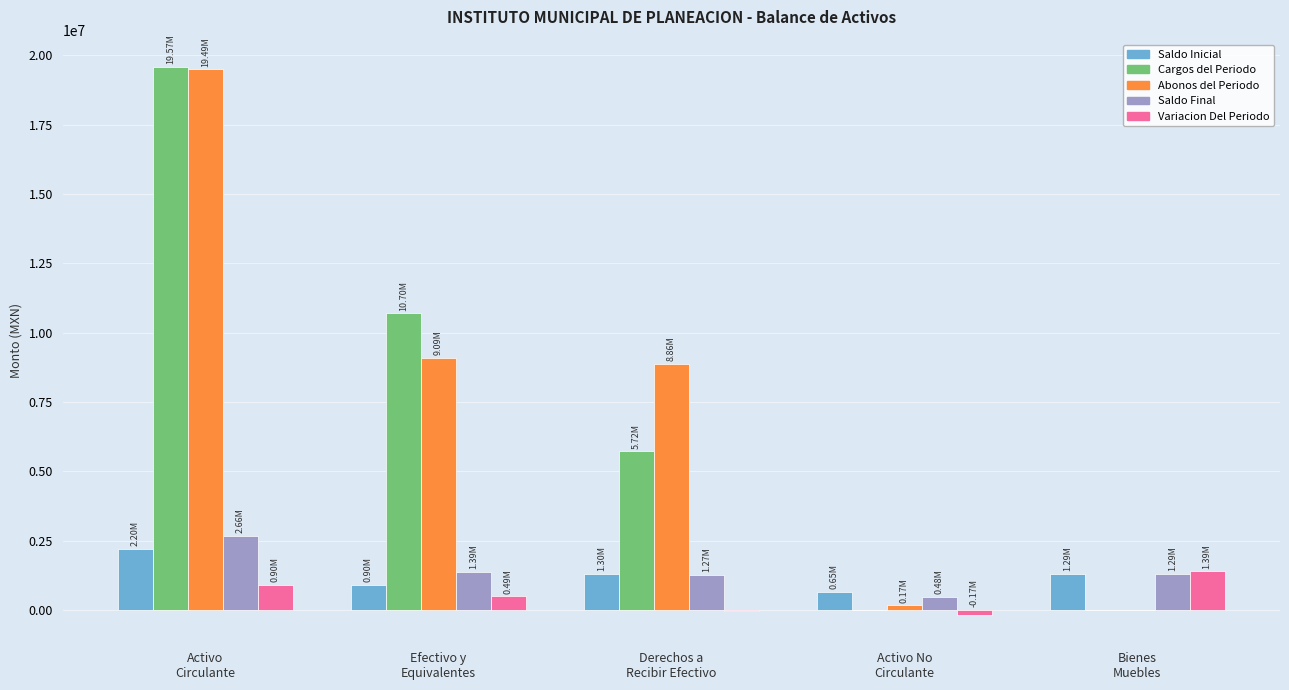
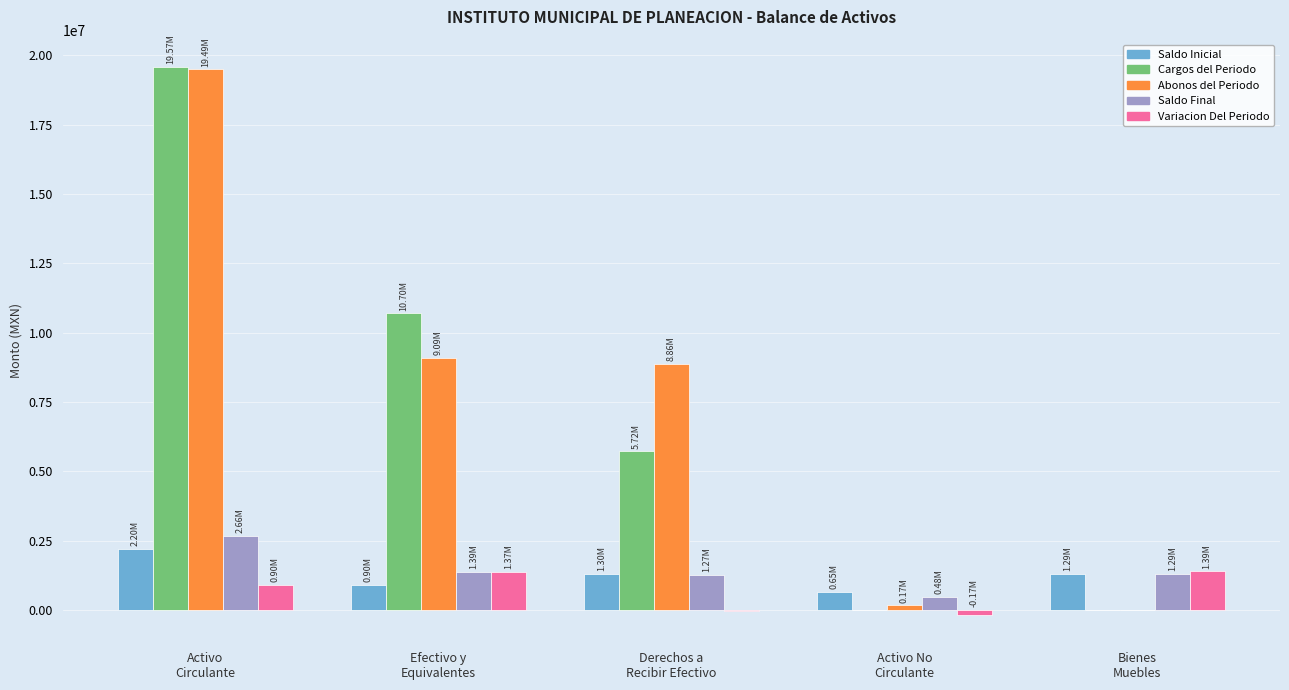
  {
    "Cargos del Periodo": {
      "Activo Circulante": "19.57M",
      "Efectivo y Equivalentes": "10.70M",
      "Derechos a Recibir Efectivo": "5.72M"
    },
    "Abonos del Periodo": {
      "Activo Circulante": "19.49M",
      "Efectivo y Equivalentes": "9.09M",
      "Derechos a Recibir Efectivo": "8.86M",
      "Activo No Circulante": "0.17M"
    },
    "Variacion Del Periodo": {
      "Activo Circulante": "0.90M",
-     "Efectivo y Equivalentes": "0.49M",
+     "Efectivo y Equivalentes": "1.37M",
      "Activo No Circulante": "-0.17M",
      "Bienes Muebles": "1.39M"
    }
  }
